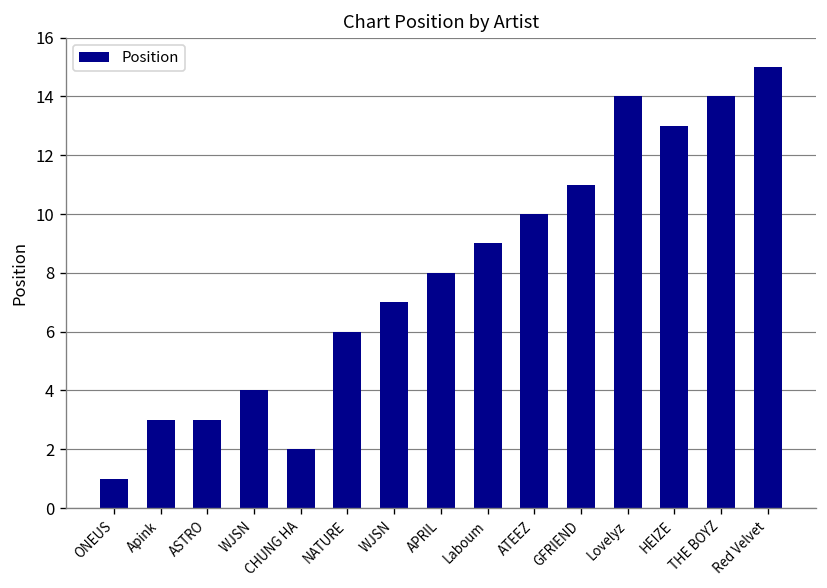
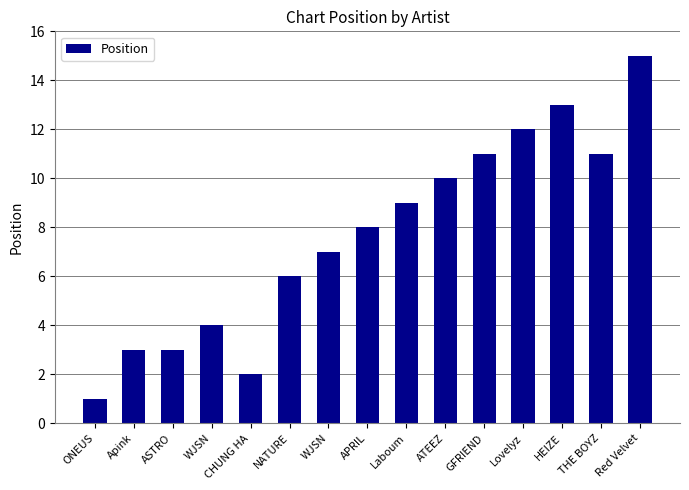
  {
    "ONEUS": 1,
    "Apink": 3,
    "ASTRO": 3,
    "CHUNG HA": 2,
    "NATURE": 6,
    "APRIL": 8,
    "Laboum": 9,
    "ATEEZ": 10,
    "GFRIEND": 11,
-   "Lovelyz": 14,
+   "Lovelyz": 12,
    "HEIZE": 13,
-   "THE BOYZ": 14,
+   "THE BOYZ": 11,
    "Red Velvet": 15
  }
